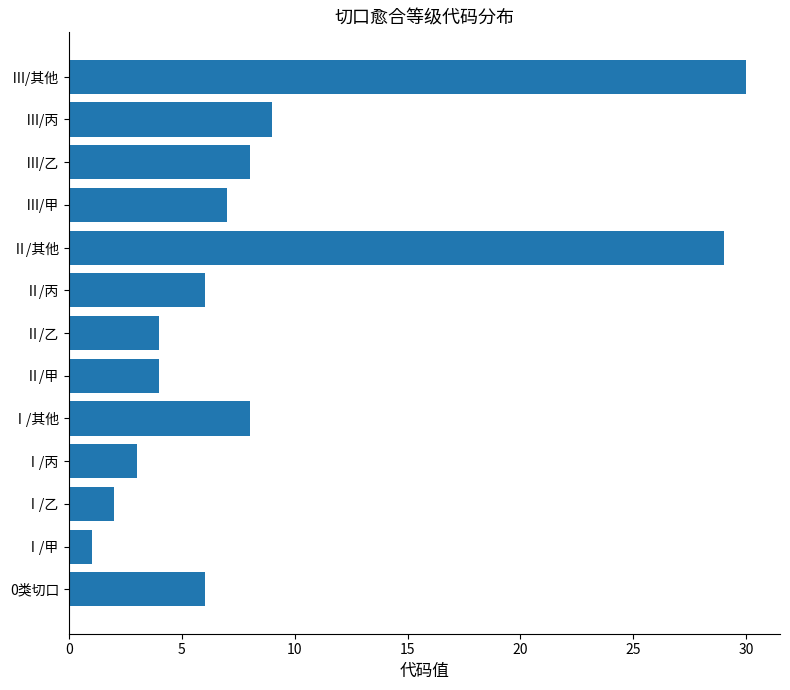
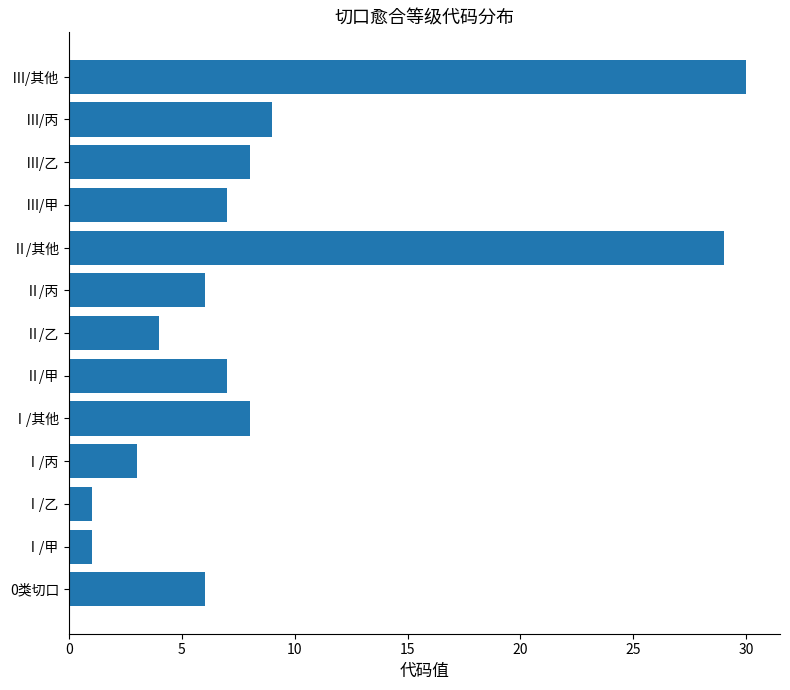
  {
    "Ⅲ/其他": 30,
    "Ⅲ/丙": 9,
    "Ⅲ/乙": 8,
    "Ⅲ/甲": 7,
    "Ⅱ/其他": 29,
    "Ⅱ/丙": 6,
    "Ⅱ/乙": 4,
-   "Ⅱ/甲": 4,
+   "Ⅱ/甲": 7,
    "Ⅰ/其他": 8,
    "Ⅰ/丙": 3,
-   "Ⅰ/乙": 2,
+   "Ⅰ/乙": 1,
    "Ⅰ/甲": 1,
    "0类切口": 6
  }
